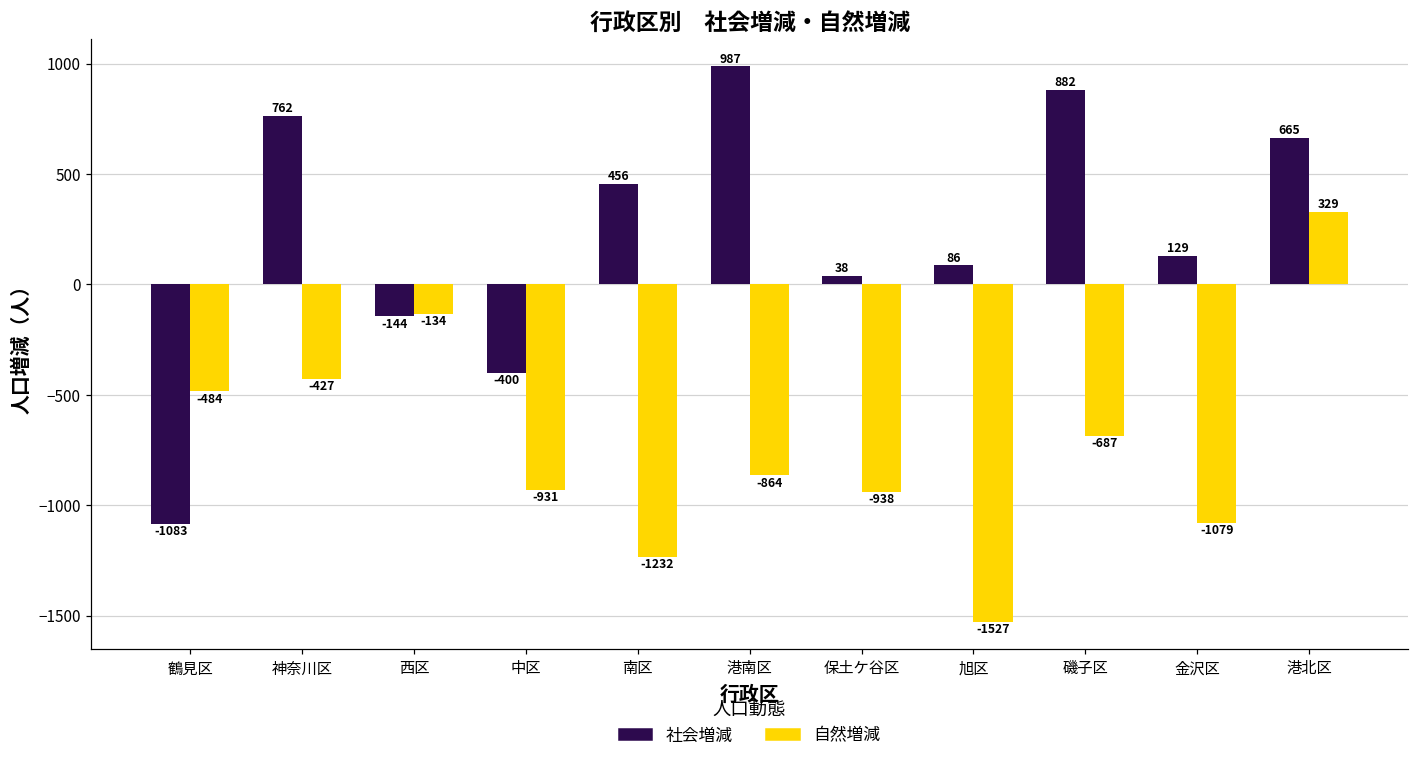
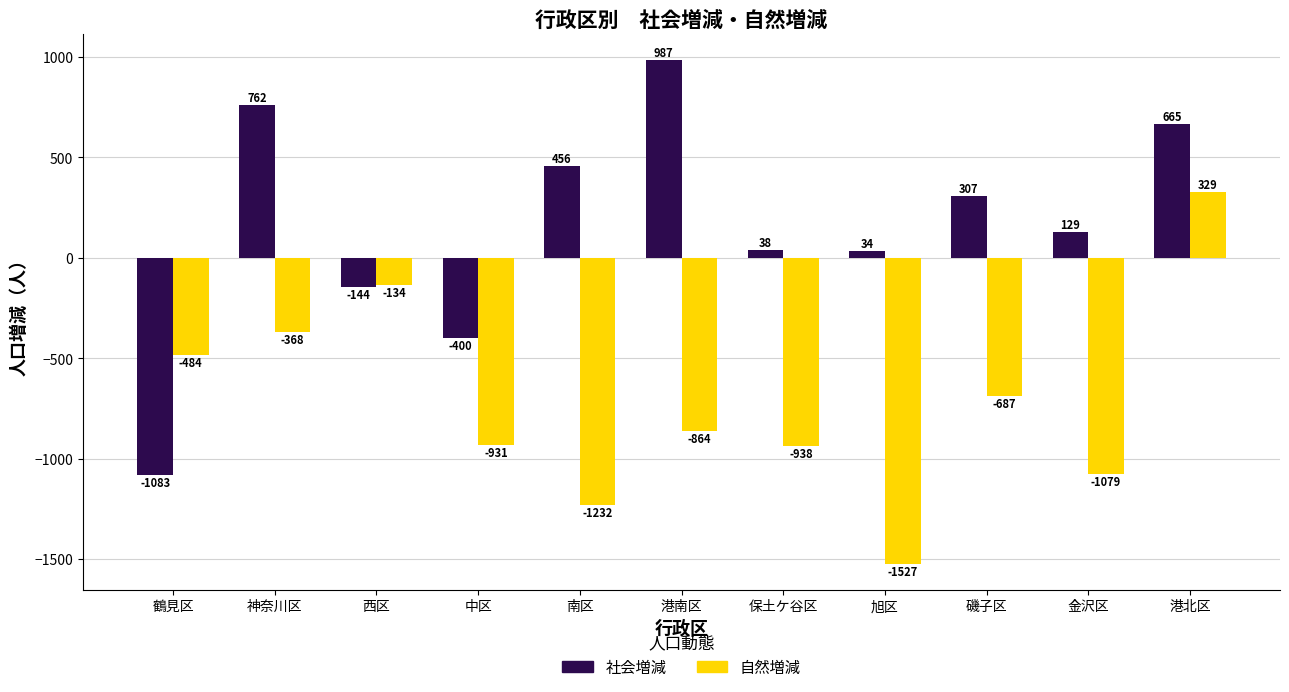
  {
    "社会増減": {
      "鶴見区": -1083,
      "神奈川区": 762,
      "西区": -144,
      "中区": -400,
      "南区": 456,
      "港南区": 987,
      "保土ケ谷区": 38,
-     "旭区": 86,
-     "磯子区": 882,
+     "旭区": 34,
+     "磯子区": 307,
      "金沢区": 129,
      "港北区": 665
    },
    "自然増減": {
      "鶴見区": -484,
-     "神奈川区": -427,
+     "神奈川区": -368,
      "西区": -134,
      "中区": -931,
      "南区": -1232,
      "港南区": -864,
      "保土ケ谷区": -938,
      "旭区": -1527,
      "磯子区": -687,
      "金沢区": -1079,
      "港北区": 329
    }
  }
